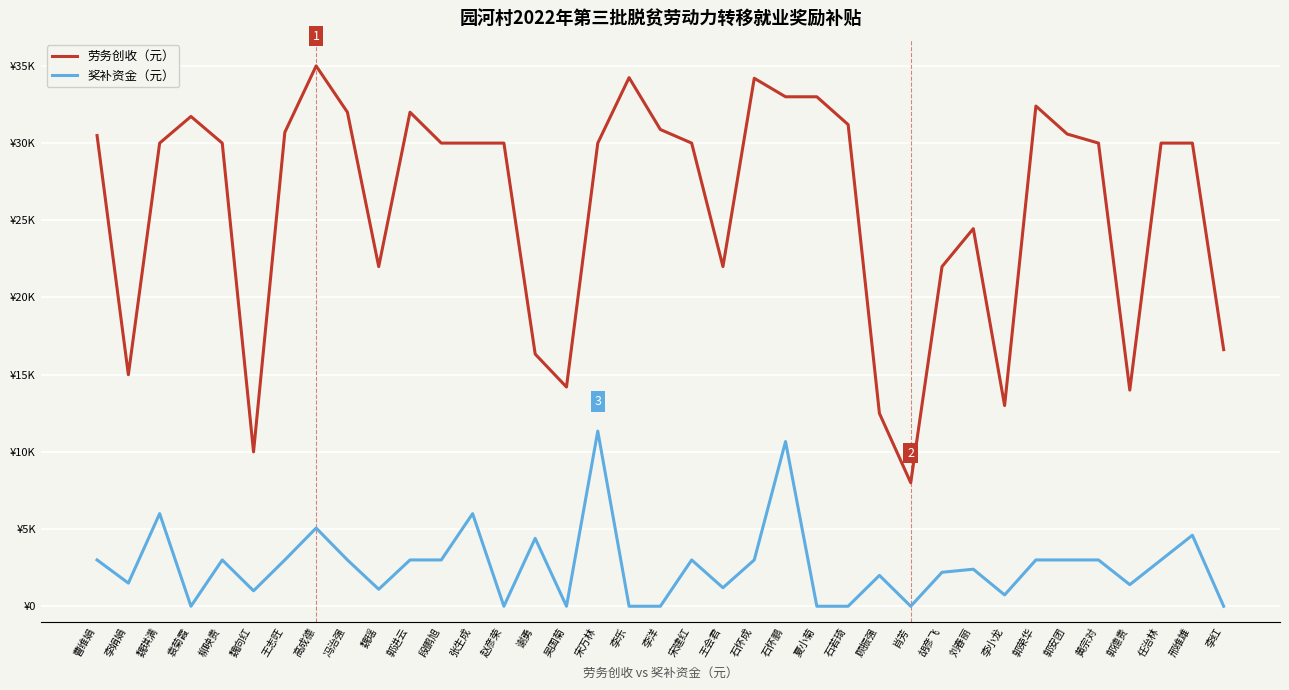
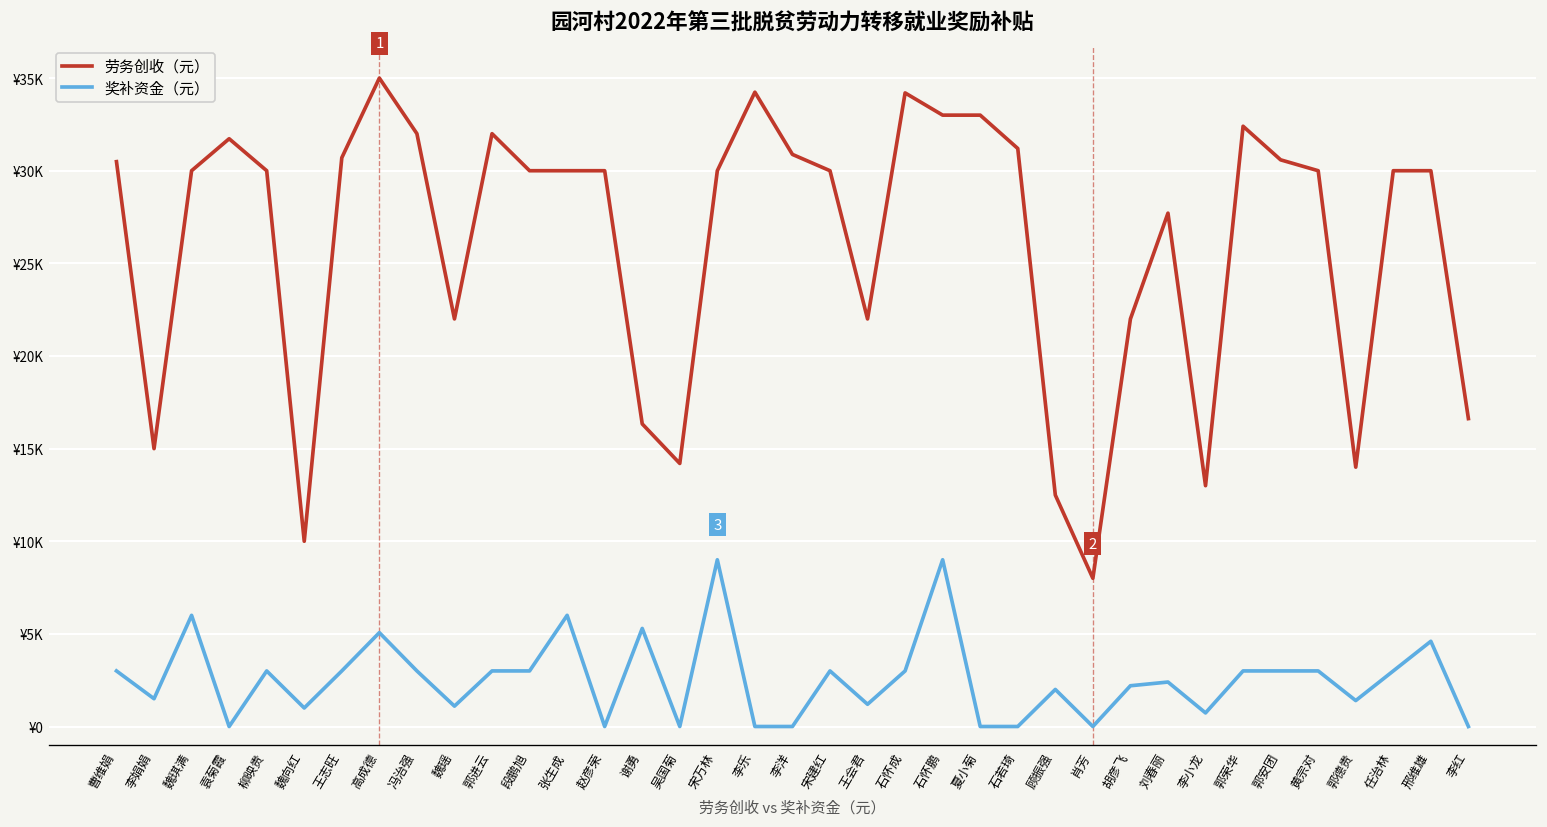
  {
    "劳务创收（元）": {
      "曹维娟": "¥30500",
      "李娟娟": "¥15000",
      "魏琪满": "¥30000",
      "袁菊霞": "¥31700",
      "柳映贵": "¥30000",
      "魏向红": "¥10000",
      "王志旺": "¥30700",
      "冯治强": "¥32000",
      "魏瑶": "¥22000",
      "郭进云": "¥32000",
      "段鹏旭": "¥30000",
      "张生成": "¥30000",
      "赵彦荣": "¥30000",
      "谢勇": "¥16300",
      "吴国菊": "¥14200",
      "宋万林": "¥30000",
      "李乐": "¥34200",
      "李洋": "¥30900",
      "宋建红": "¥30000",
      "王会君": "¥22000",
      "石怀成": "¥34200",
      "石怀鹏": "¥33000",
      "夏小菊": "¥33000",
      "石若琦": "¥31200",
      "顾振强": "¥12500",
      "胡彦飞": "¥22000",
-     "刘春丽": "¥24500",
+     "刘春丽": "¥27700",
      "李小龙": "¥13000",
      "郭荣华": "¥32400",
      "郭安团": "¥30600",
      "黄宗对": "¥30000",
      "郭德贵": "¥14000",
      "任治林": "¥30000",
      "邢维雄": "¥30000",
      "李红": "¥16600"
    },
    "奖补资金（元）": {
      "曹维娟": "¥3000",
      "李娟娟": "¥1500",
      "魏琪满": "¥6000",
      "袁菊霞": "¥0",
      "柳映贵": "¥3000",
      "魏向红": "¥1000",
      "王志旺": "¥3000",
      "高成德": "¥5100",
      "冯治强": "¥3000",
      "魏瑶": "¥1100",
      "郭进云": "¥3000",
      "段鹏旭": "¥3000",
      "张生成": "¥6000",
      "赵彦荣": "¥0",
-     "谢勇": "¥4400",
+     "谢勇": "¥5300",
      "吴国菊": "¥0",
-     "宋万林": "¥11300",
+     "宋万林": "¥9000",
      "李乐": "¥0",
      "李洋": "¥0",
      "宋建红": "¥3000",
      "王会君": "¥1200",
      "石怀成": "¥3000",
-     "石怀鹏": "¥10700",
+     "石怀鹏": "¥9000",
      "夏小菊": "¥0",
      "石若琦": "¥0",
      "顾振强": "¥2000",
      "肖芳": "¥0",
      "胡彦飞": "¥2200",
      "刘春丽": "¥2400",
      "李小龙": "¥700",
      "郭荣华": "¥3000",
      "郭安团": "¥3000",
      "黄宗对": "¥3000",
      "郭德贵": "¥1400",
      "任治林": "¥3000",
      "邢维雄": "¥4600",
      "李红": "¥0"
    }
  }
